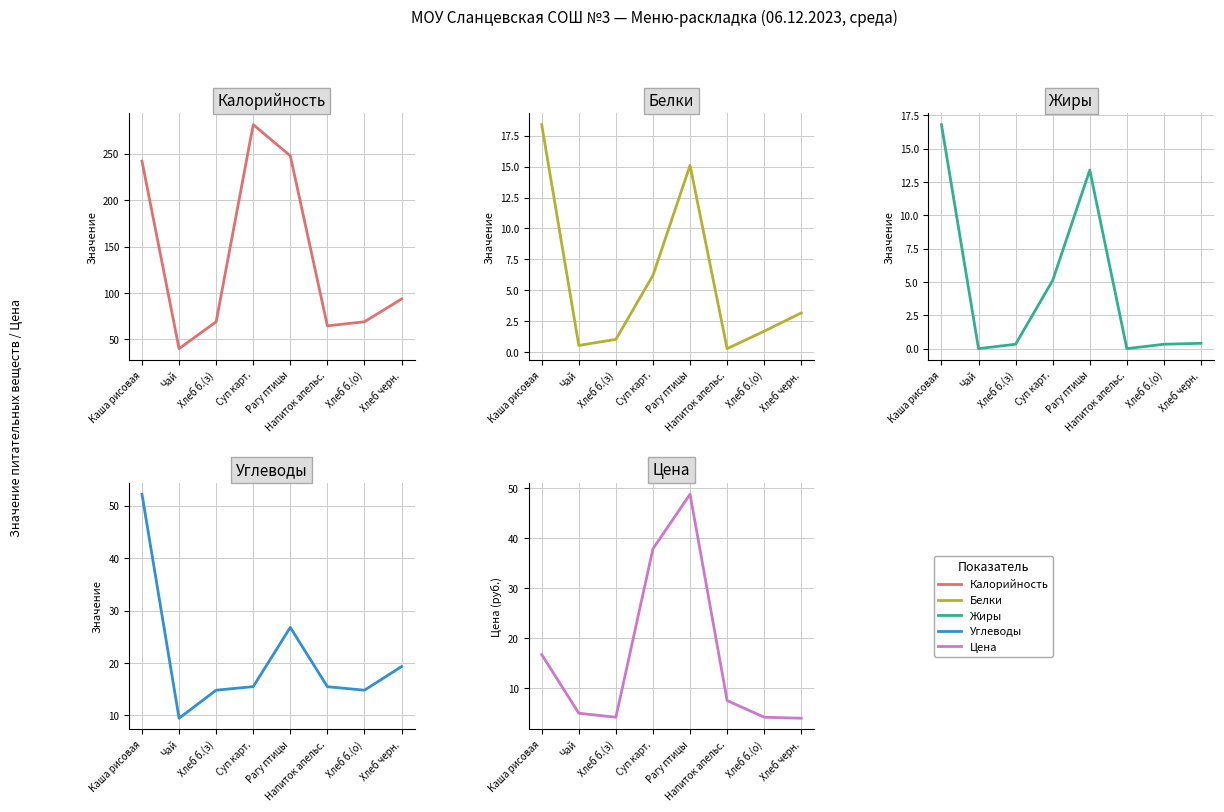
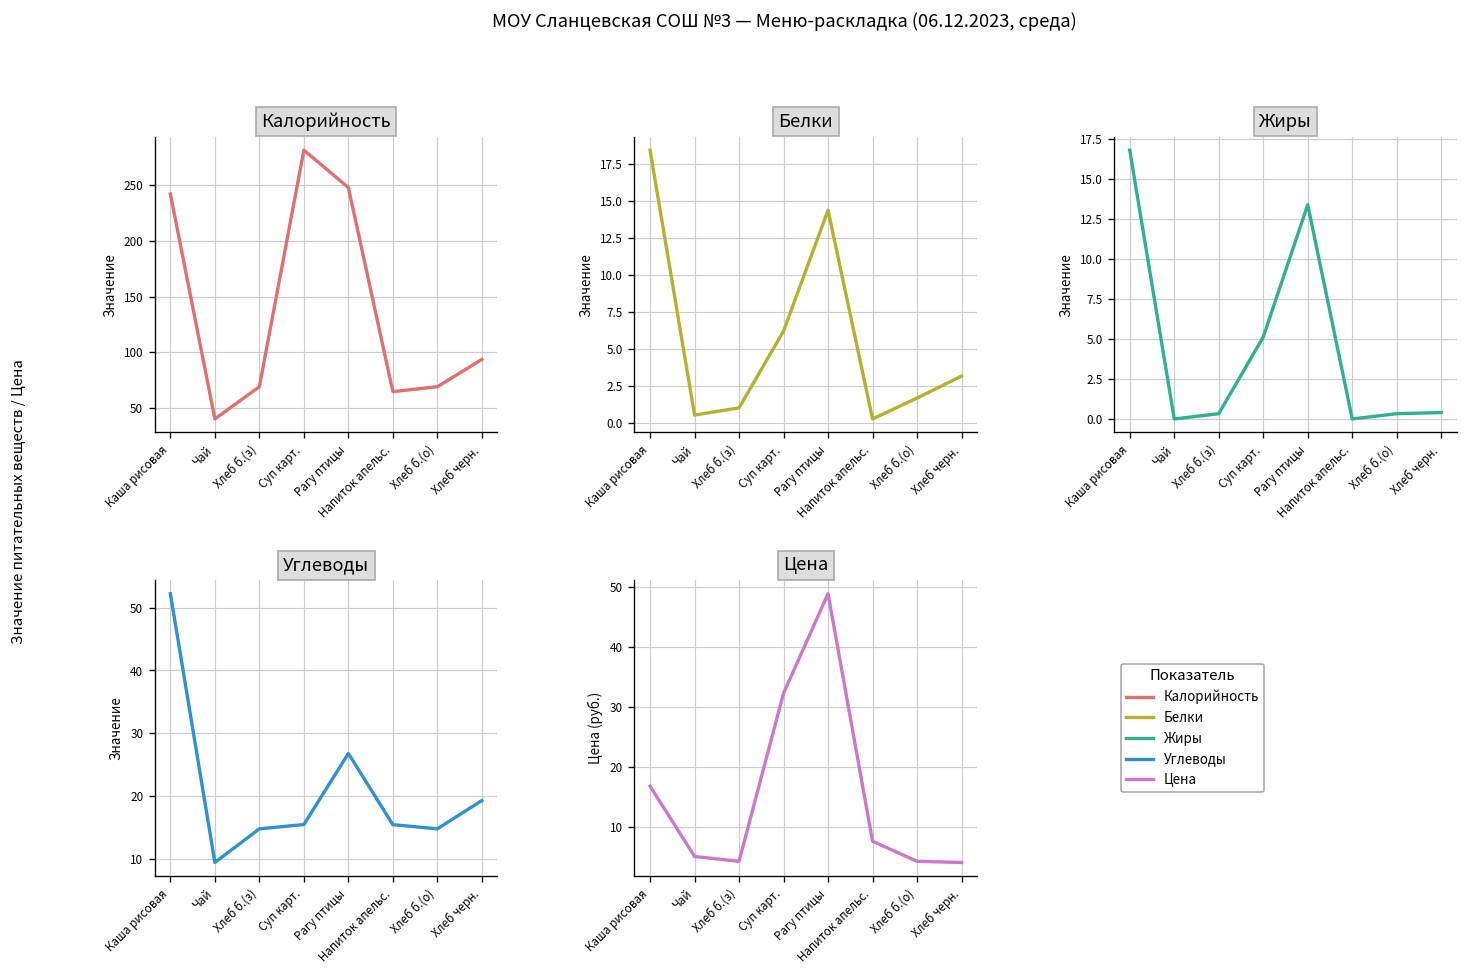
  {
    "Калорийность": {
      "Каша рисовая": 240,
      "Чай": 40,
      "Хлеб б.(з)": 70,
      "Суп карт.": 280,
      "Рагу птицы": 250,
      "Напиток апельс.": 60,
      "Хлеб б.(о)": 70,
      "Хлеб черн.": 90
    },
    "Белки": {
      "Каша рисовая": 18.4,
      "Чай": 0.5,
      "Хлеб б.(з)": 1.0,
      "Суп карт.": 6.2,
-     "Рагу птицы": 15.1,
+     "Рагу птицы": 14.4,
      "Напиток апельс.": 0.3,
      "Хлеб б.(о)": 1.7,
      "Хлеб черн.": 3.2
    },
    "Жиры": {
      "Каша рисовая": 16.8,
      "Чай": 0.0,
      "Хлеб б.(з)": 0.3,
      "Суп карт.": 5.1,
      "Рагу птицы": 13.4,
      "Напиток апельс.": 0.0,
      "Хлеб б.(о)": 0.3,
      "Хлеб черн.": 0.4
    },
    "Углеводы": {
      "Каша рисовая": 52,
      "Чай": 9,
      "Хлеб б.(з)": 15,
      "Суп карт.": 16,
      "Рагу птицы": 27,
      "Напиток апельс.": 15,
      "Хлеб б.(о)": 15,
      "Хлеб черн.": 19
    },
    "Цена": {
      "Каша рисовая": 17,
      "Чай": 5,
      "Хлеб б.(з)": 4,
-     "Суп карт.": 38,
+     "Суп карт.": 32,
      "Рагу птицы": 49,
      "Напиток апельс.": 8,
      "Хлеб б.(о)": 4,
      "Хлеб черн.": 4
    }
  }
